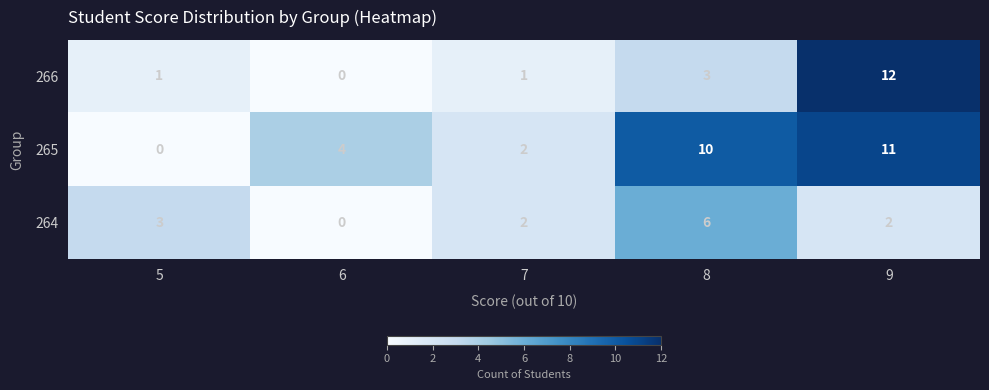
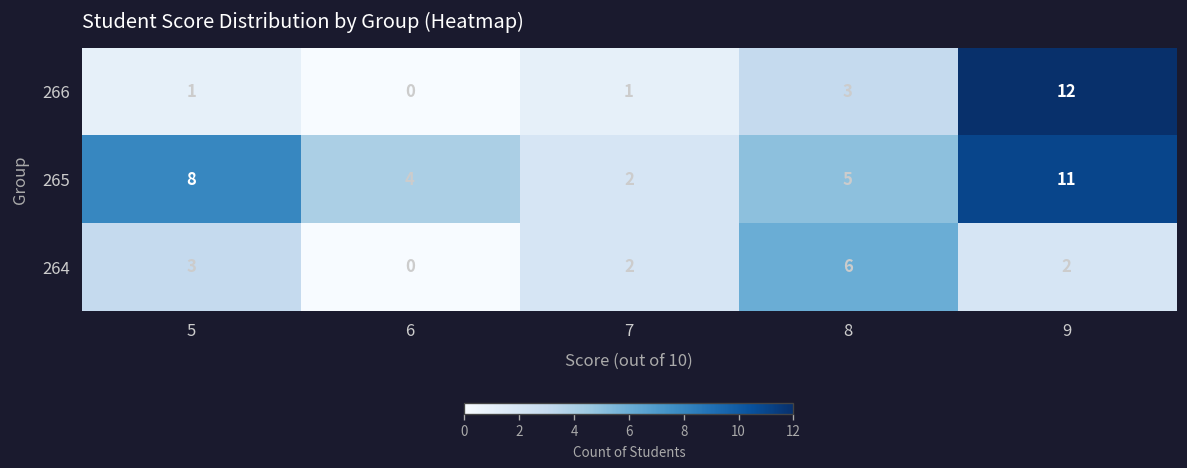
  {
    "266": {
      "6": 0,
      "9": 12
    },
    "265": {
-     "5": 0,
-     "8": 10,
+     "5": 8,
+     "8": 5,
      "9": 11
    },
    "264": {
      "6": 0,
      "8": 6
    }
  }
